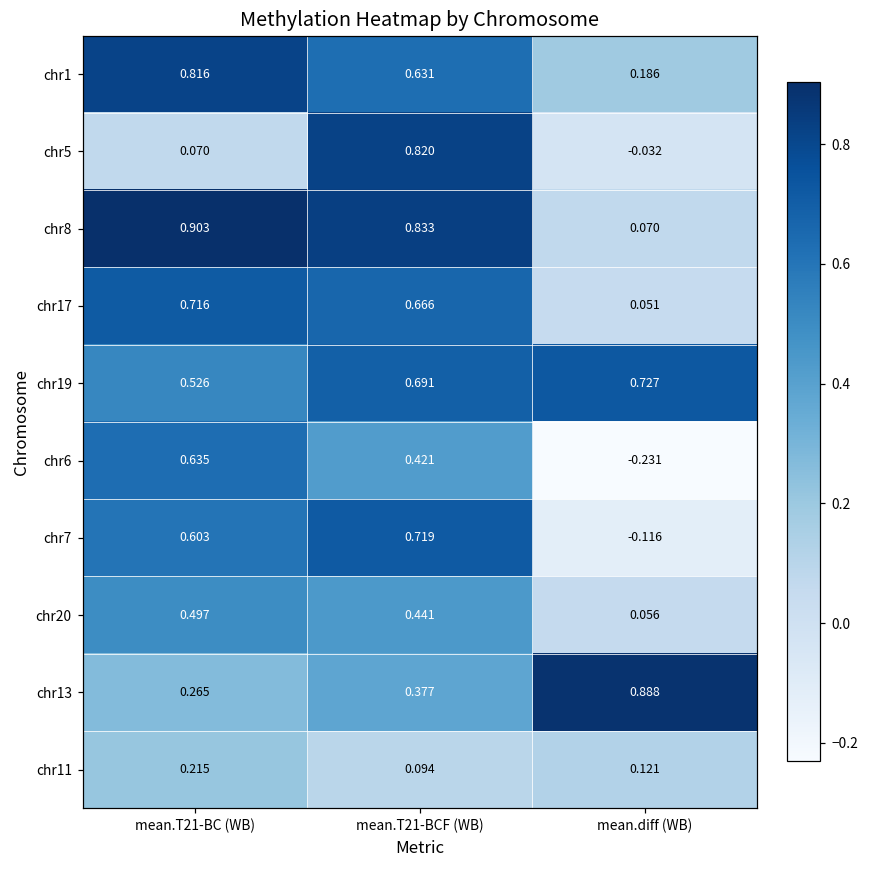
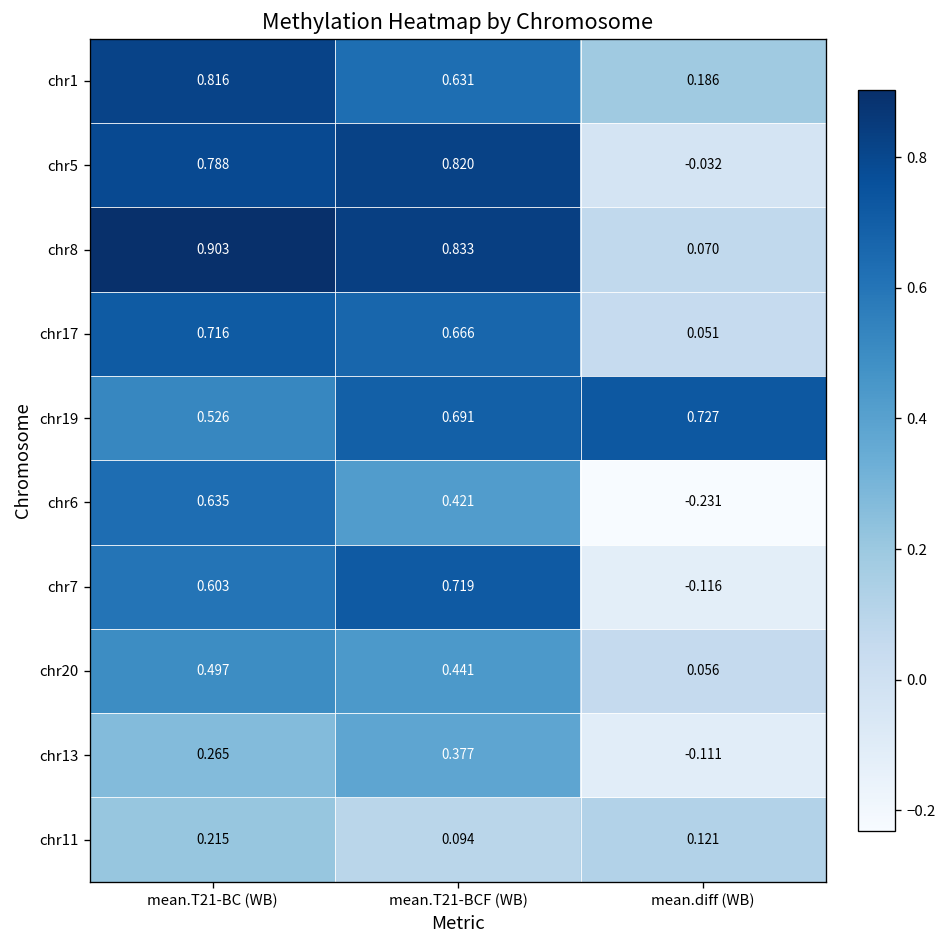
  {
    "chr1": {
      "mean.T21-BC (WB)": 0.816,
      "mean.T21-BCF (WB)": 0.631,
      "mean.diff (WB)": 0.186
    },
    "chr5": {
-     "mean.T21-BC (WB)": 0.070,
+     "mean.T21-BC (WB)": 0.788,
      "mean.T21-BCF (WB)": 0.820,
      "mean.diff (WB)": -0.032
    },
    "chr8": {
      "mean.T21-BC (WB)": 0.903,
      "mean.T21-BCF (WB)": 0.833,
      "mean.diff (WB)": 0.070
    },
    "chr17": {
      "mean.T21-BC (WB)": 0.716,
      "mean.T21-BCF (WB)": 0.666,
      "mean.diff (WB)": 0.051
    },
    "chr19": {
      "mean.T21-BC (WB)": 0.526,
      "mean.T21-BCF (WB)": 0.691,
      "mean.diff (WB)": 0.727
    },
    "chr6": {
      "mean.T21-BC (WB)": 0.635,
      "mean.T21-BCF (WB)": 0.421,
      "mean.diff (WB)": -0.231
    },
    "chr7": {
      "mean.T21-BC (WB)": 0.603,
      "mean.T21-BCF (WB)": 0.719,
      "mean.diff (WB)": -0.116
    },
    "chr20": {
      "mean.T21-BC (WB)": 0.497,
      "mean.T21-BCF (WB)": 0.441,
      "mean.diff (WB)": 0.056
    },
    "chr13": {
      "mean.T21-BC (WB)": 0.265,
      "mean.T21-BCF (WB)": 0.377,
-     "mean.diff (WB)": 0.888
+     "mean.diff (WB)": -0.111
    },
    "chr11": {
      "mean.T21-BC (WB)": 0.215,
      "mean.T21-BCF (WB)": 0.094,
      "mean.diff (WB)": 0.121
    }
  }
